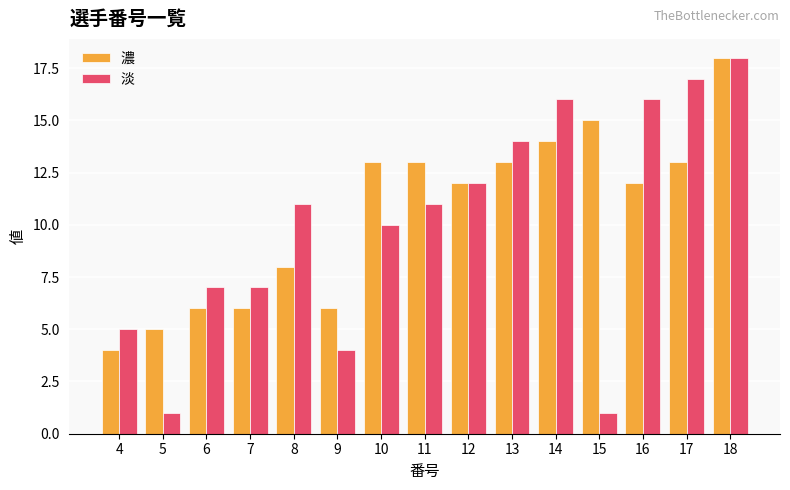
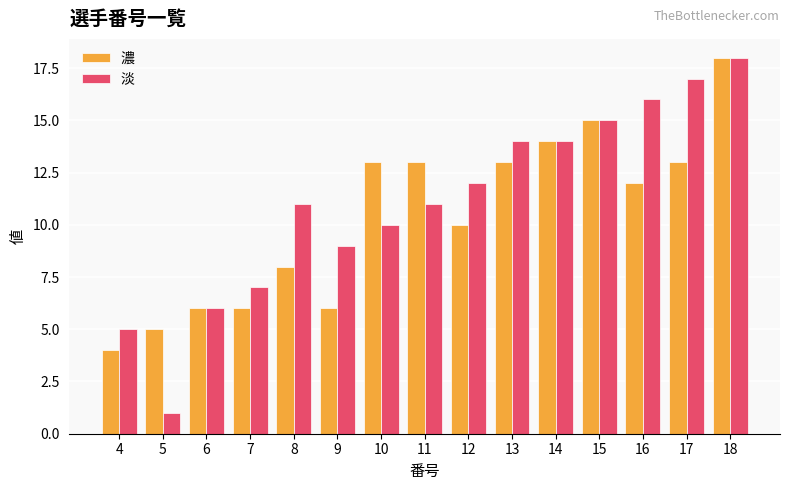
  {
    "濃": {
      "4": 4,
      "5": 5,
      "6": 6,
      "7": 6,
      "8": 8,
      "9": 6,
      "10": 13,
      "11": 13,
-     "12": 12,
+     "12": 10,
      "13": 13,
      "14": 14,
      "15": 15,
      "16": 12,
      "17": 13,
      "18": 18
    },
    "淡": {
      "4": 5,
      "5": 1,
-     "6": 7,
+     "6": 6,
      "7": 7,
      "8": 11,
-     "9": 4,
+     "9": 9,
      "10": 10,
      "11": 11,
      "12": 12,
      "13": 14,
-     "14": 16,
-     "15": 1,
+     "14": 14,
+     "15": 15,
      "16": 16,
      "17": 17,
      "18": 18
    }
  }
